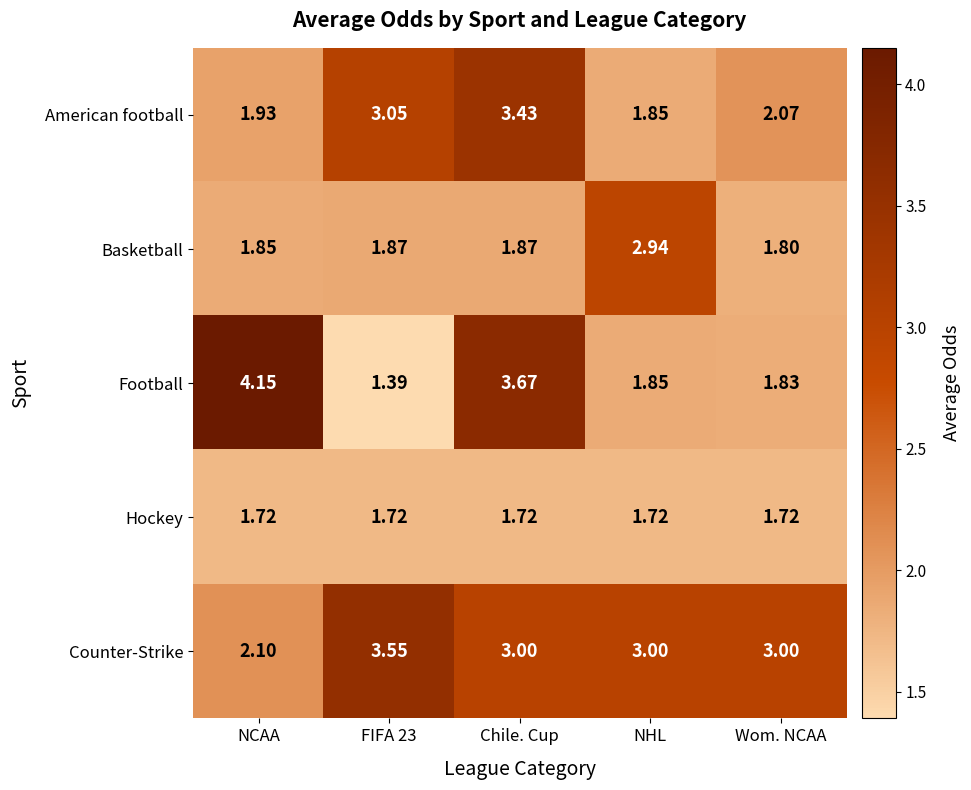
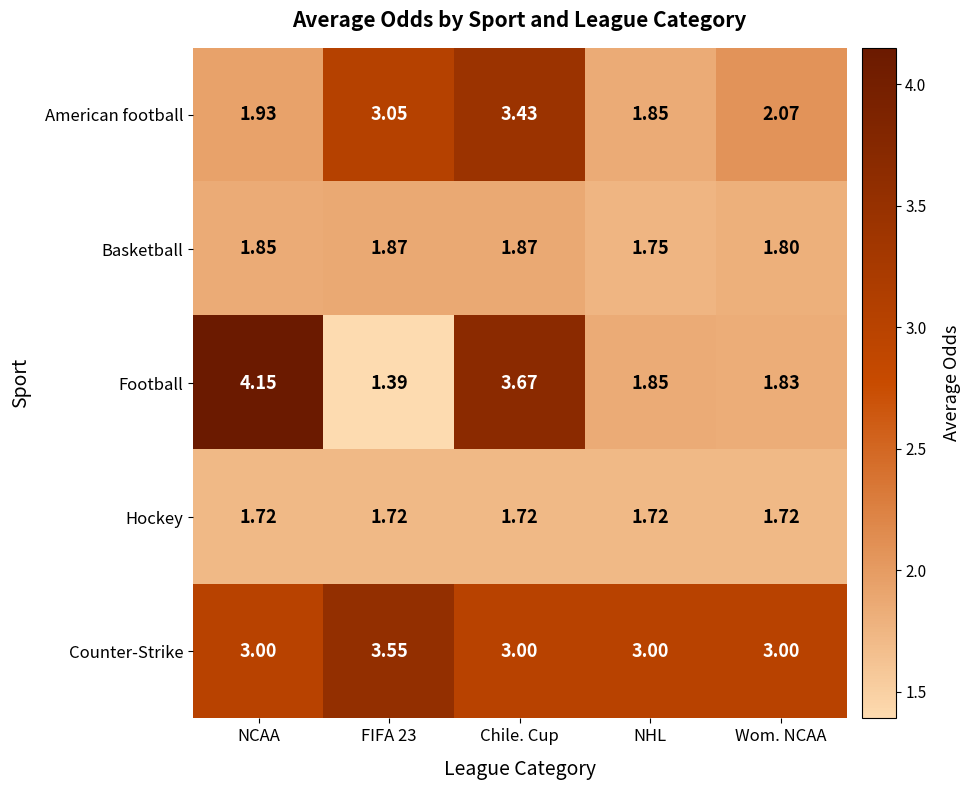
  {
    "American football": {
      "NCAA": 1.93,
      "FIFA 23": 3.05,
      "Chile. Cup": 3.43,
      "NHL": 1.85,
      "Wom. NCAA": 2.07
    },
    "Basketball": {
      "NCAA": 1.85,
      "FIFA 23": 1.87,
      "Chile. Cup": 1.87,
-     "NHL": 2.94,
+     "NHL": 1.75,
      "Wom. NCAA": 1.80
    },
    "Football": {
      "NCAA": 4.15,
      "FIFA 23": 1.39,
      "Chile. Cup": 3.67,
      "NHL": 1.85,
      "Wom. NCAA": 1.83
    },
    "Hockey": {
      "NCAA": 1.72,
      "FIFA 23": 1.72,
      "Chile. Cup": 1.72,
      "NHL": 1.72,
      "Wom. NCAA": 1.72
    },
    "Counter-Strike": {
-     "NCAA": 2.10,
+     "NCAA": 3.00,
      "FIFA 23": 3.55,
      "Chile. Cup": 3.00,
      "NHL": 3.00,
      "Wom. NCAA": 3.00
    }
  }
